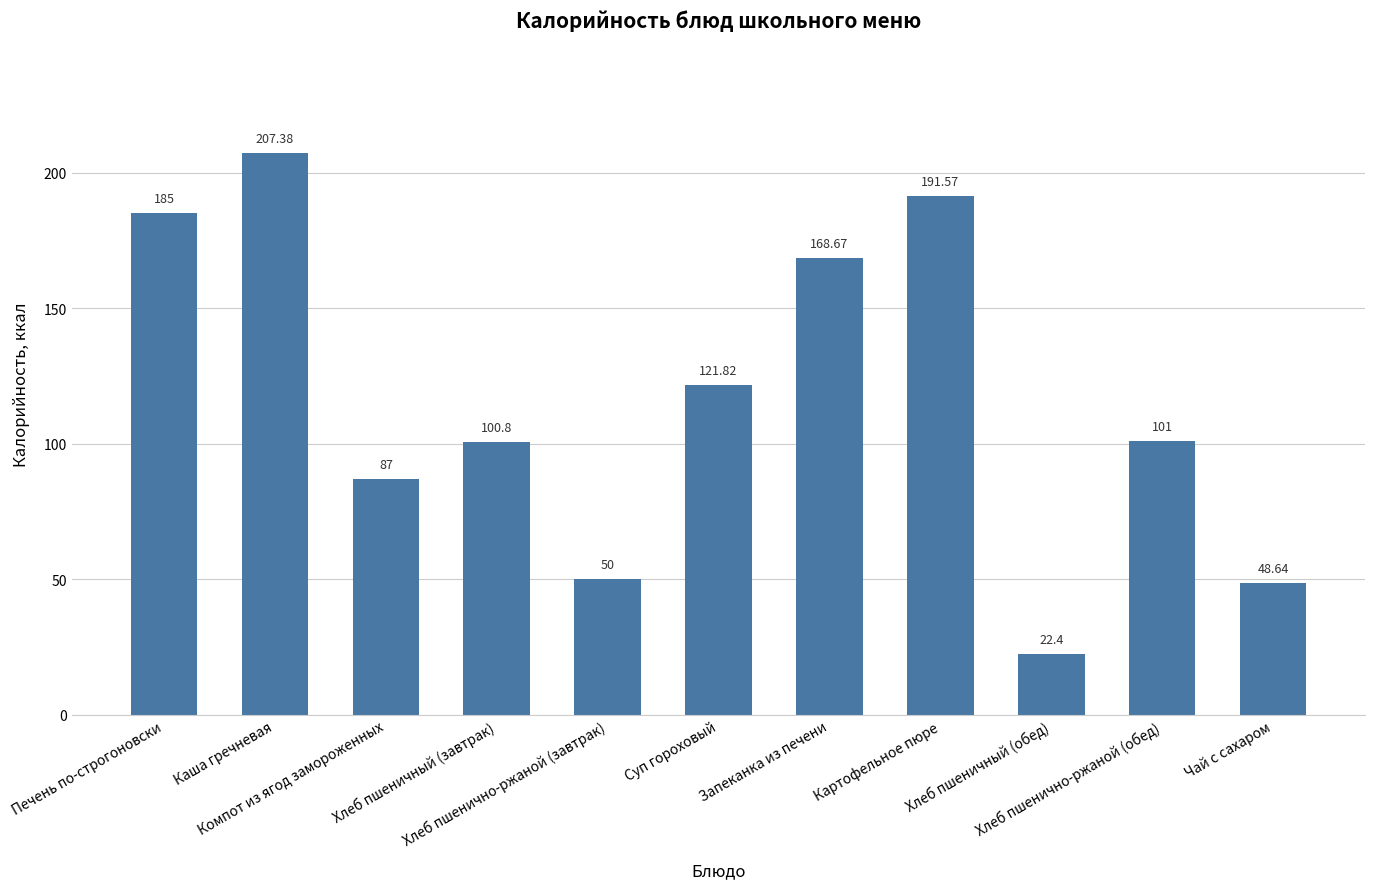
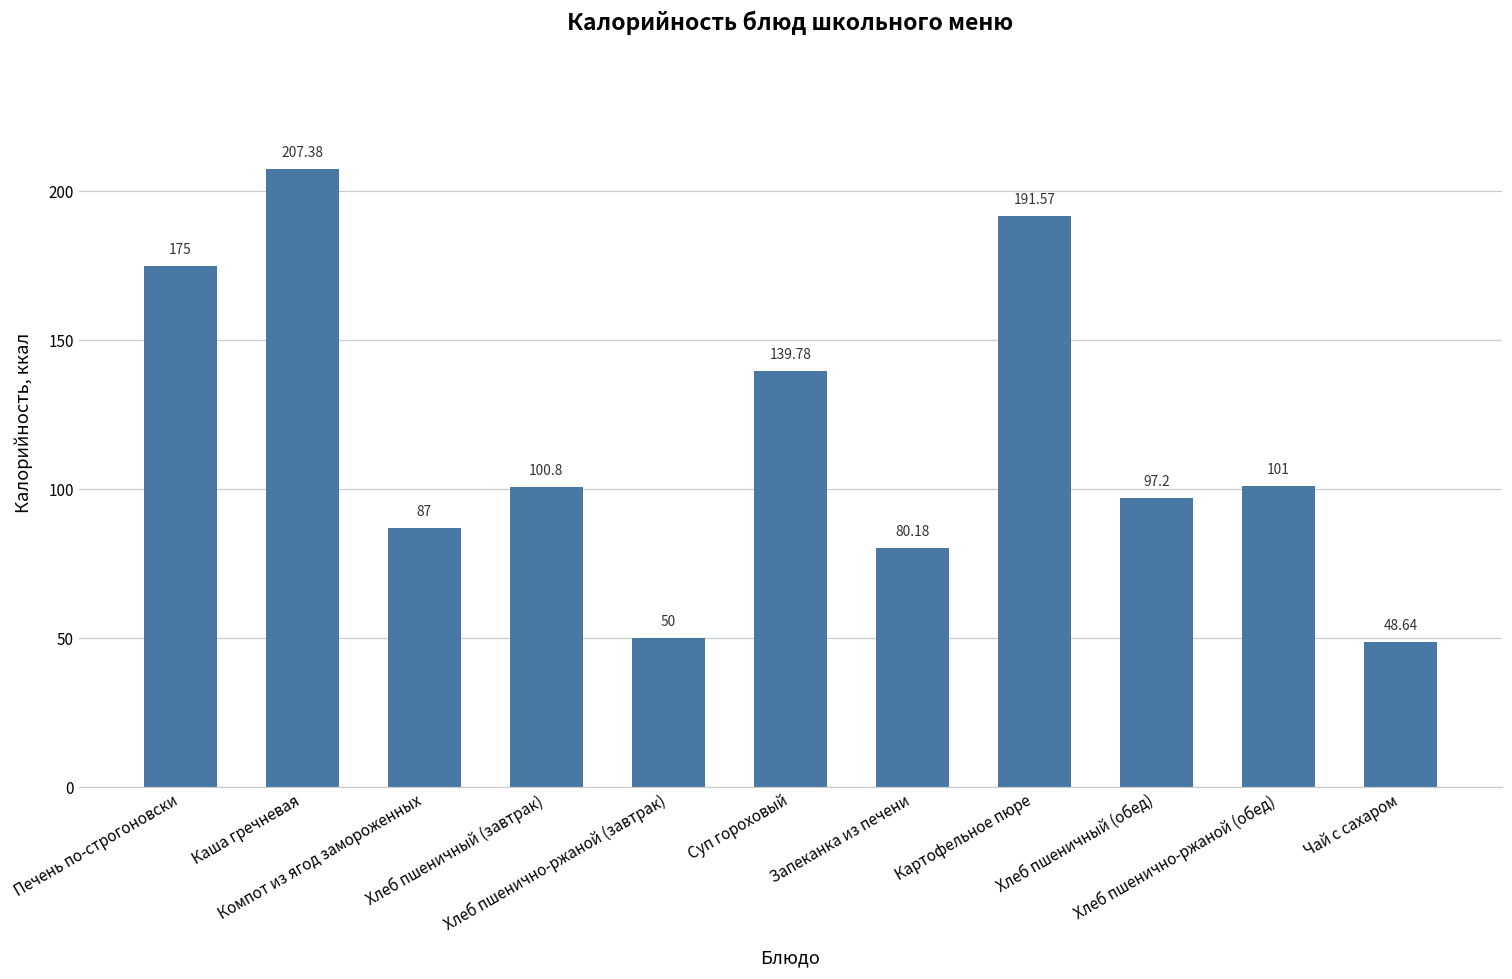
  {
-   "Печень по-строгоновски": 185,
+   "Печень по-строгоновски": 175,
    "Каша гречневая": 207.38,
    "Компот из ягод замороженных": 87,
    "Хлеб пшеничный (завтрак)": 100.8,
    "Хлеб пшенично-ржаной (завтрак)": 50,
-   "Суп гороховый": 121.82,
-   "Запеканка из печени": 168.67,
+   "Суп гороховый": 139.78,
+   "Запеканка из печени": 80.18,
    "Картофельное пюре": 191.57,
-   "Хлеб пшеничный (обед)": 22.4,
+   "Хлеб пшеничный (обед)": 97.2,
    "Хлеб пшенично-ржаной (обед)": 101,
    "Чай с сахаром": 48.64
  }
